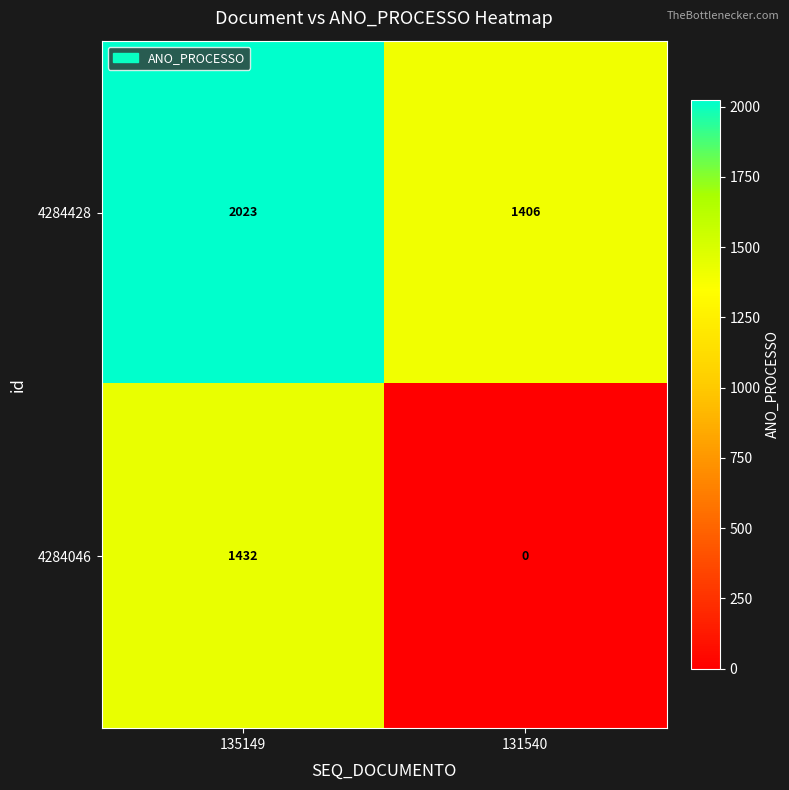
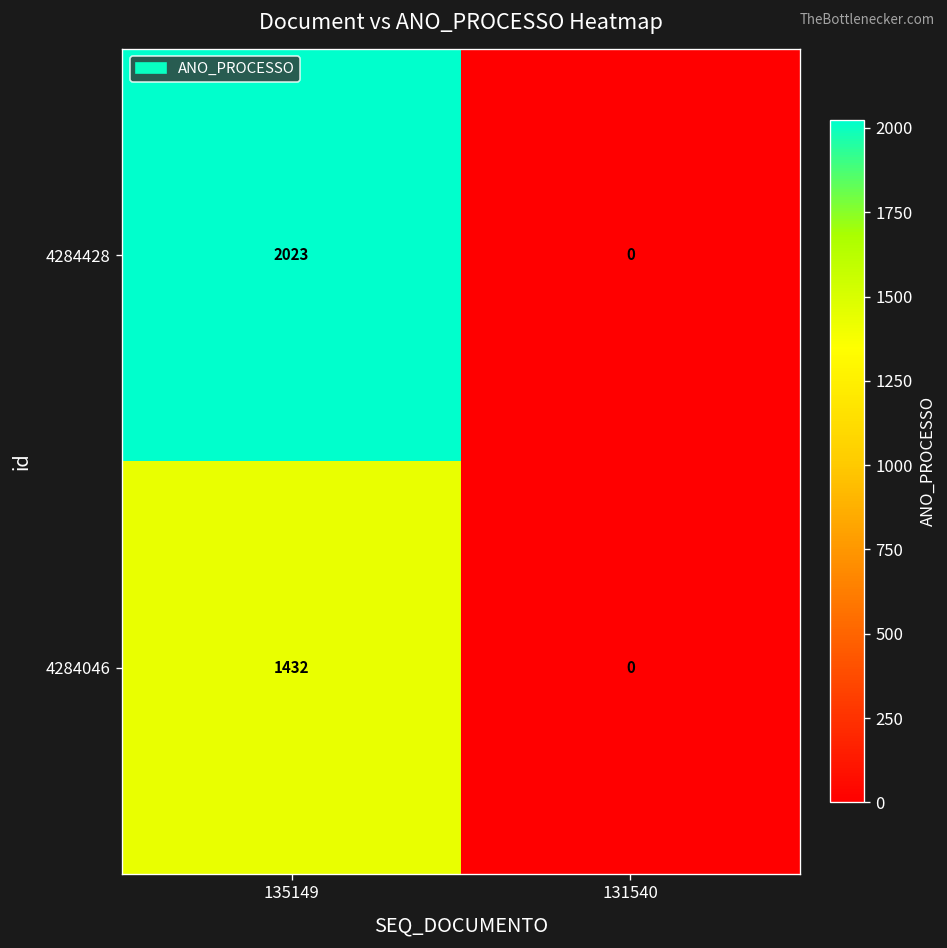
  {
    "4284428": {
      "135149": 2023,
-     "131540": 1406
+     "131540": 0
    },
    "4284046": {
      "135149": 1432,
      "131540": 0
    }
  }
